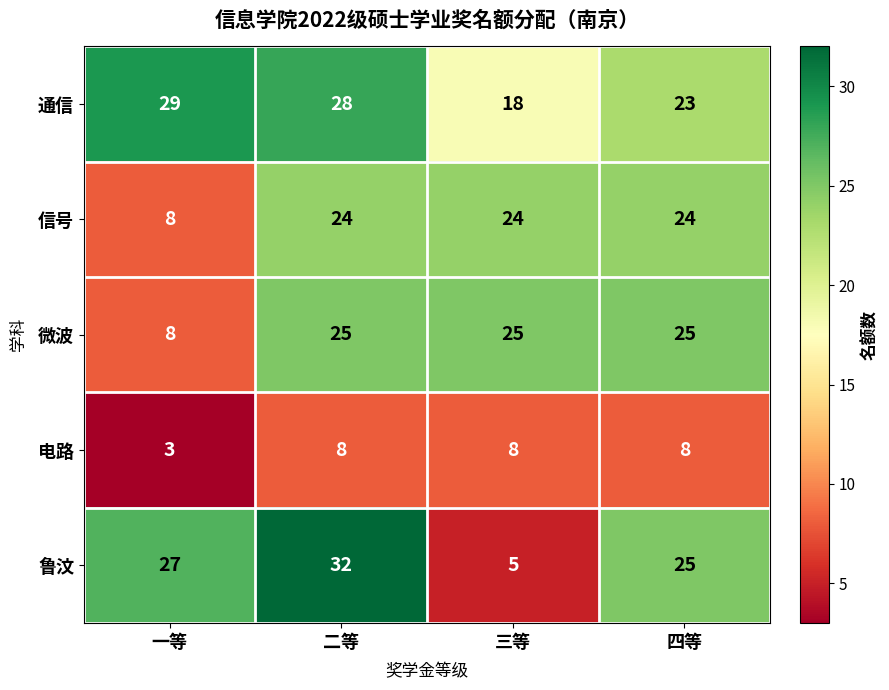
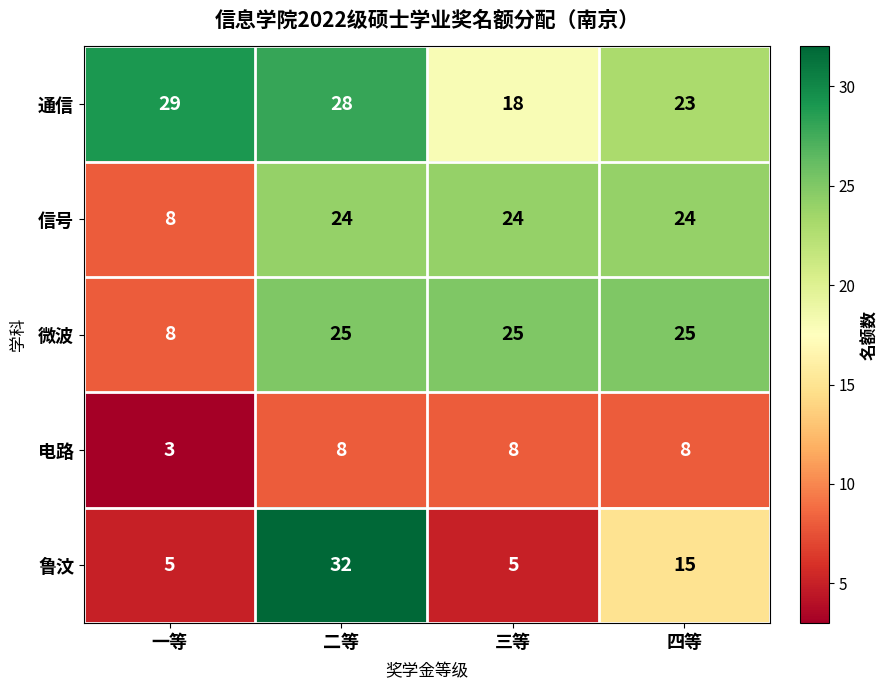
  {
    "通信": {
      "一等": 29,
      "二等": 28,
      "三等": 18,
      "四等": 23
    },
    "信号": {
      "一等": 8,
      "二等": 24,
      "三等": 24,
      "四等": 24
    },
    "微波": {
      "一等": 8,
      "二等": 25,
      "三等": 25,
      "四等": 25
    },
    "电路": {
      "一等": 3,
      "二等": 8,
      "三等": 8,
      "四等": 8
    },
    "鲁汶": {
-     "一等": 27,
+     "一等": 5,
      "二等": 32,
      "三等": 5,
-     "四等": 25
+     "四等": 15
    }
  }
